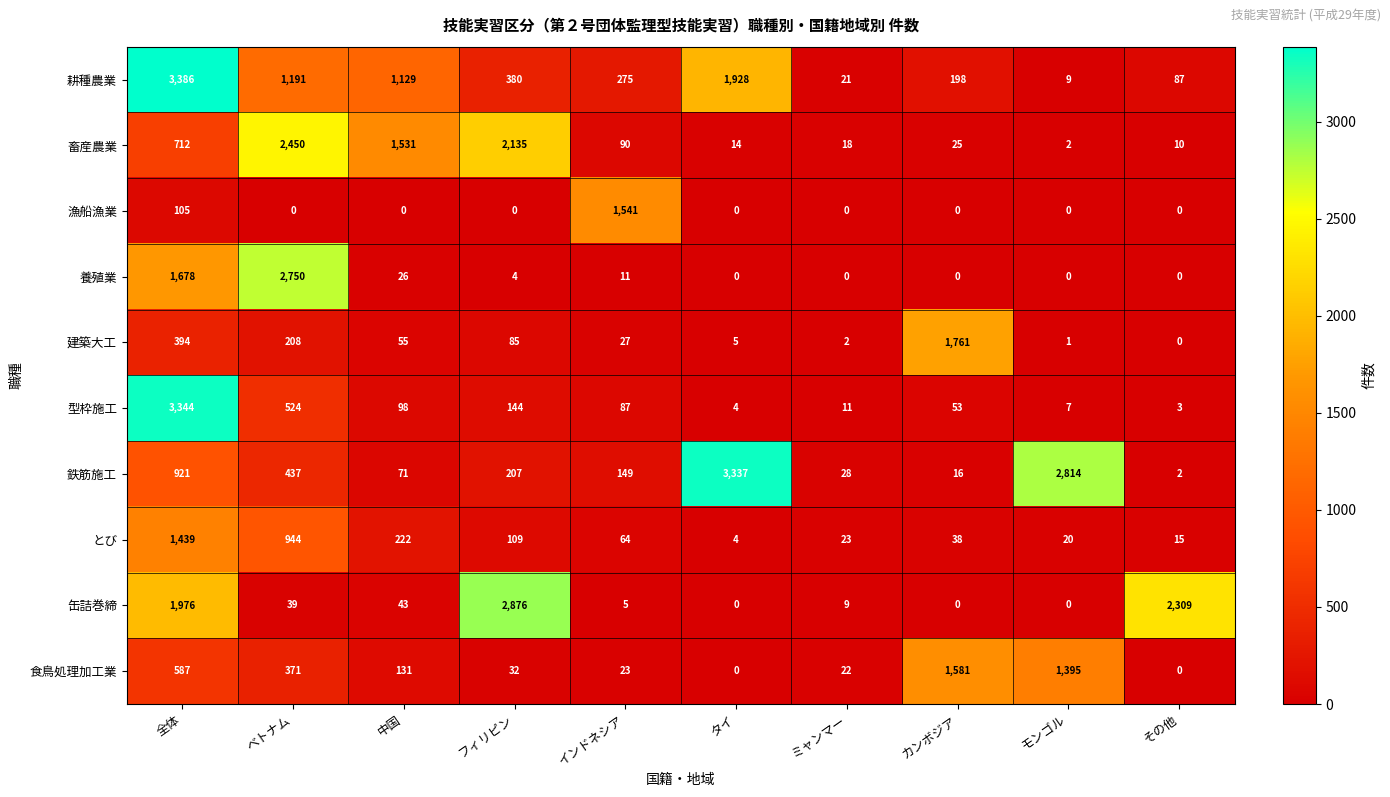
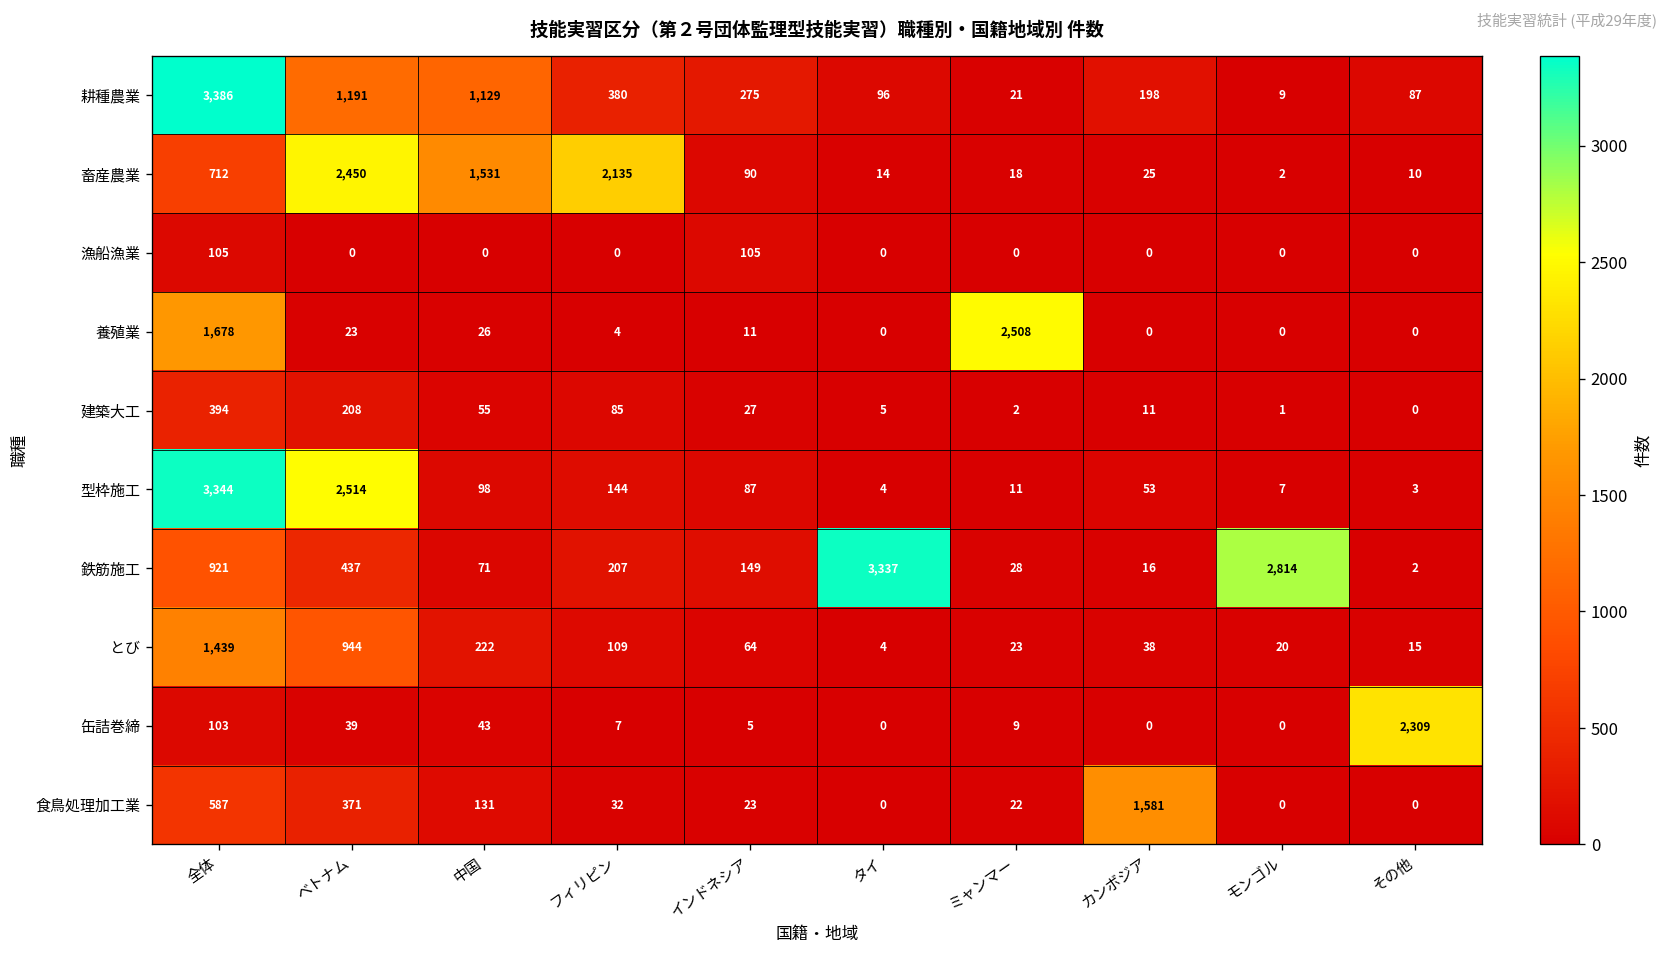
  {
    "耕種農業": {
      "全体": "3,386",
      "ベトナム": "1,191",
      "中国": "1,129",
      "フィリピン": "380",
      "インドネシア": "275",
-     "タイ": "1,928",
+     "タイ": "96",
      "ミャンマー": "21",
      "カンボジア": "198",
      "モンゴル": "9",
      "その他": "87"
    },
    "畜産農業": {
      "全体": "712",
      "ベトナム": "2,450",
      "中国": "1,531",
      "フィリピン": "2,135",
      "インドネシア": "90",
      "タイ": "14",
      "ミャンマー": "18",
      "カンボジア": "25",
      "モンゴル": "2",
      "その他": "10"
    },
    "漁船漁業": {
      "全体": "105",
      "ベトナム": "0",
      "中国": "0",
      "フィリピン": "0",
-     "インドネシア": "1,541",
+     "インドネシア": "105",
      "タイ": "0",
      "ミャンマー": "0",
      "カンボジア": "0",
      "モンゴル": "0",
      "その他": "0"
    },
    "養殖業": {
      "全体": "1,678",
-     "ベトナム": "2,750",
+     "ベトナム": "23",
      "中国": "26",
      "フィリピン": "4",
      "インドネシア": "11",
      "タイ": "0",
-     "ミャンマー": "0",
+     "ミャンマー": "2,508",
      "カンボジア": "0",
      "モンゴル": "0",
      "その他": "0"
    },
    "建築大工": {
      "全体": "394",
      "ベトナム": "208",
      "中国": "55",
      "フィリピン": "85",
      "インドネシア": "27",
      "タイ": "5",
      "ミャンマー": "2",
-     "カンボジア": "1,761",
+     "カンボジア": "11",
      "モンゴル": "1",
      "その他": "0"
    },
    "型枠施工": {
      "全体": "3,344",
-     "ベトナム": "524",
+     "ベトナム": "2,514",
      "中国": "98",
      "フィリピン": "144",
      "インドネシア": "87",
      "タイ": "4",
      "ミャンマー": "11",
      "カンボジア": "53",
      "モンゴル": "7",
      "その他": "3"
    },
    "鉄筋施工": {
      "全体": "921",
      "ベトナム": "437",
      "中国": "71",
      "フィリピン": "207",
      "インドネシア": "149",
      "タイ": "3,337",
      "ミャンマー": "28",
      "カンボジア": "16",
      "モンゴル": "2,814",
      "その他": "2"
    },
    "とび": {
      "全体": "1,439",
      "ベトナム": "944",
      "中国": "222",
      "フィリピン": "109",
      "インドネシア": "64",
      "タイ": "4",
      "ミャンマー": "23",
      "カンボジア": "38",
      "モンゴル": "20",
      "その他": "15"
    },
    "缶詰巻締": {
-     "全体": "1,976",
+     "全体": "103",
      "ベトナム": "39",
      "中国": "43",
-     "フィリピン": "2,876",
+     "フィリピン": "7",
      "インドネシア": "5",
      "タイ": "0",
      "ミャンマー": "9",
      "カンボジア": "0",
      "モンゴル": "0",
      "その他": "2,309"
    },
    "食鳥処理加工業": {
      "全体": "587",
      "ベトナム": "371",
      "中国": "131",
      "フィリピン": "32",
      "インドネシア": "23",
      "タイ": "0",
      "ミャンマー": "22",
      "カンボジア": "1,581",
-     "モンゴル": "1,395",
+     "モンゴル": "0",
      "その他": "0"
    }
  }
